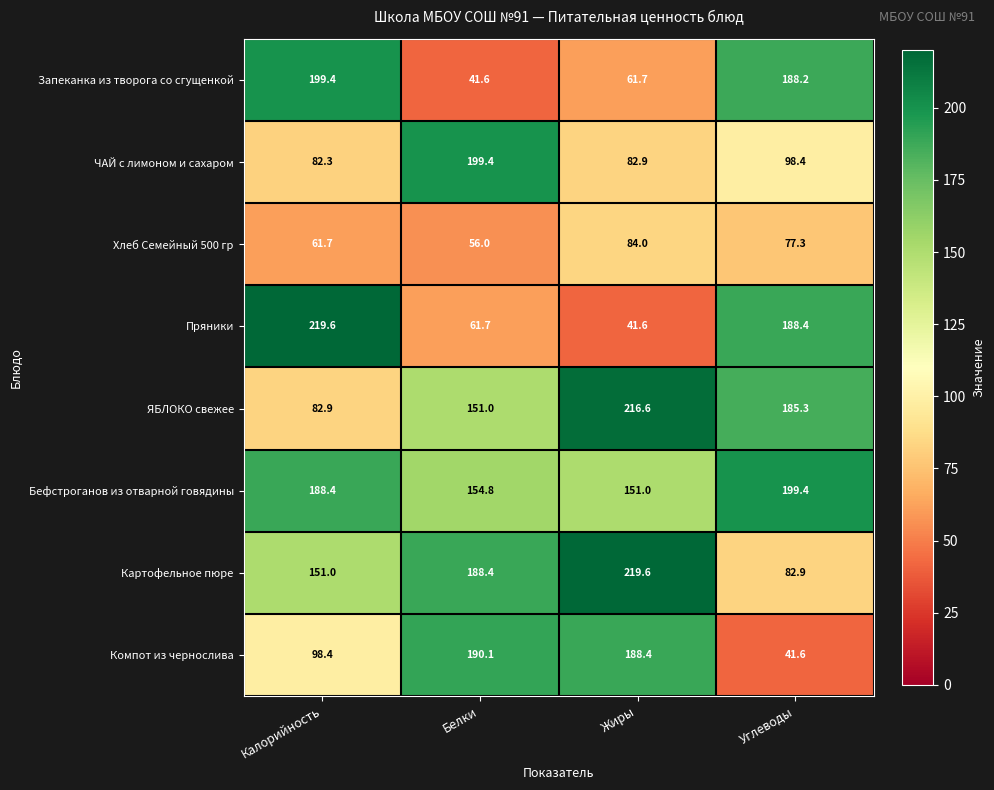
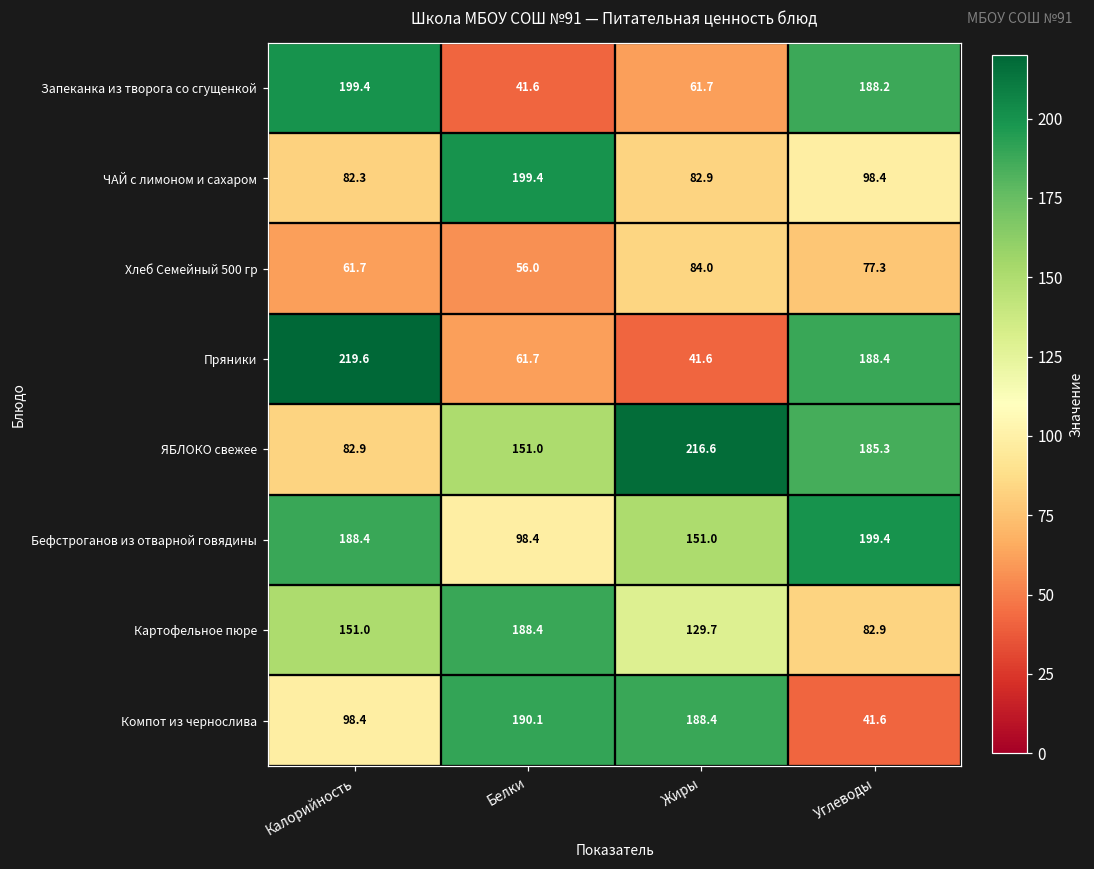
  {
    "Запеканка из творога со сгущенкой": {
      "Калорийность": 199.4,
      "Белки": 41.6,
      "Жиры": 61.7,
      "Углеводы": 188.2
    },
    "ЧАЙ с лимоном и сахаром": {
      "Калорийность": 82.3,
      "Белки": 199.4,
      "Жиры": 82.9,
      "Углеводы": 98.4
    },
    "Хлеб Семейный 500 гр": {
      "Калорийность": 61.7,
      "Белки": 56.0,
      "Жиры": 84.0,
      "Углеводы": 77.3
    },
    "Пряники": {
      "Калорийность": 219.6,
      "Белки": 61.7,
      "Жиры": 41.6,
      "Углеводы": 188.4
    },
    "ЯБЛОКО свежее": {
      "Калорийность": 82.9,
      "Белки": 151.0,
      "Жиры": 216.6,
      "Углеводы": 185.3
    },
    "Бефстроганов из отварной говядины": {
      "Калорийность": 188.4,
-     "Белки": 154.8,
+     "Белки": 98.4,
      "Жиры": 151.0,
      "Углеводы": 199.4
    },
    "Картофельное пюре": {
      "Калорийность": 151.0,
      "Белки": 188.4,
-     "Жиры": 219.6,
+     "Жиры": 129.7,
      "Углеводы": 82.9
    },
    "Компот из чернослива": {
      "Калорийность": 98.4,
      "Белки": 190.1,
      "Жиры": 188.4,
      "Углеводы": 41.6
    }
  }
